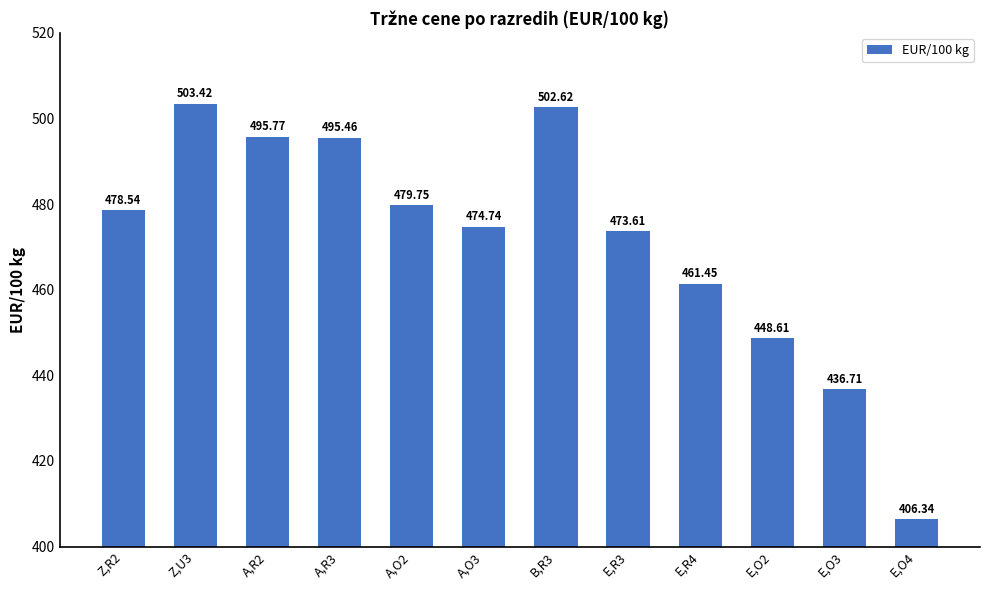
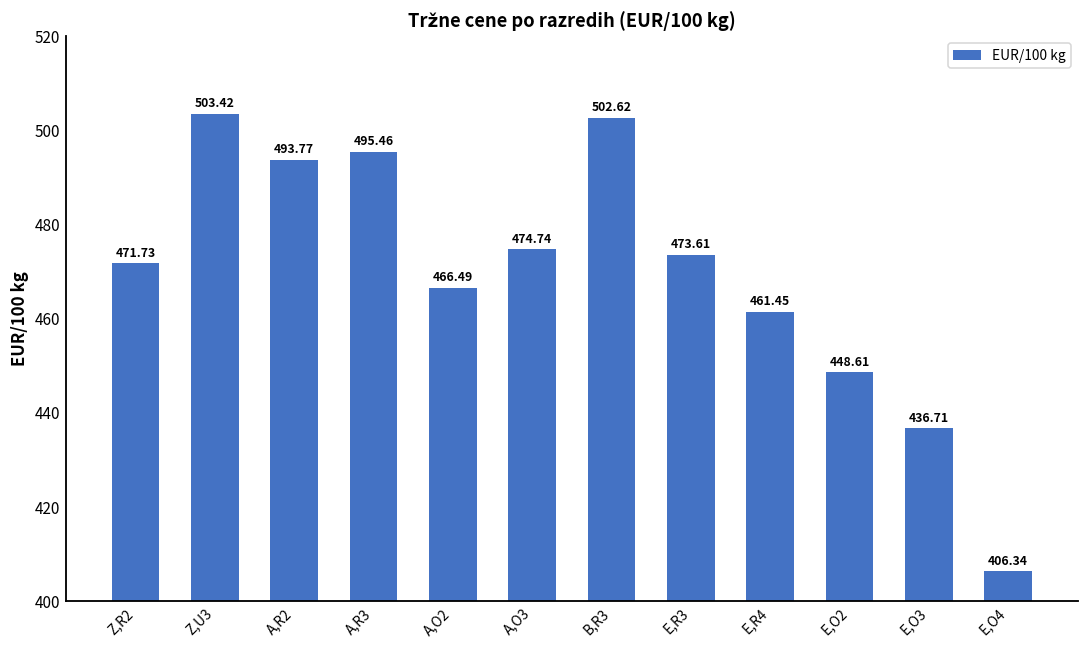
  {
-   "Z,R2": 478.54,
+   "Z,R2": 471.73,
    "Z,U3": 503.42,
-   "A,R2": 495.77,
+   "A,R2": 493.77,
    "A,R3": 495.46,
-   "A,O2": 479.75,
+   "A,O2": 466.49,
    "A,O3": 474.74,
    "B,R3": 502.62,
    "E,R3": 473.61,
    "E,R4": 461.45,
    "E,O2": 448.61,
    "E,O3": 436.71,
    "E,O4": 406.34
  }
